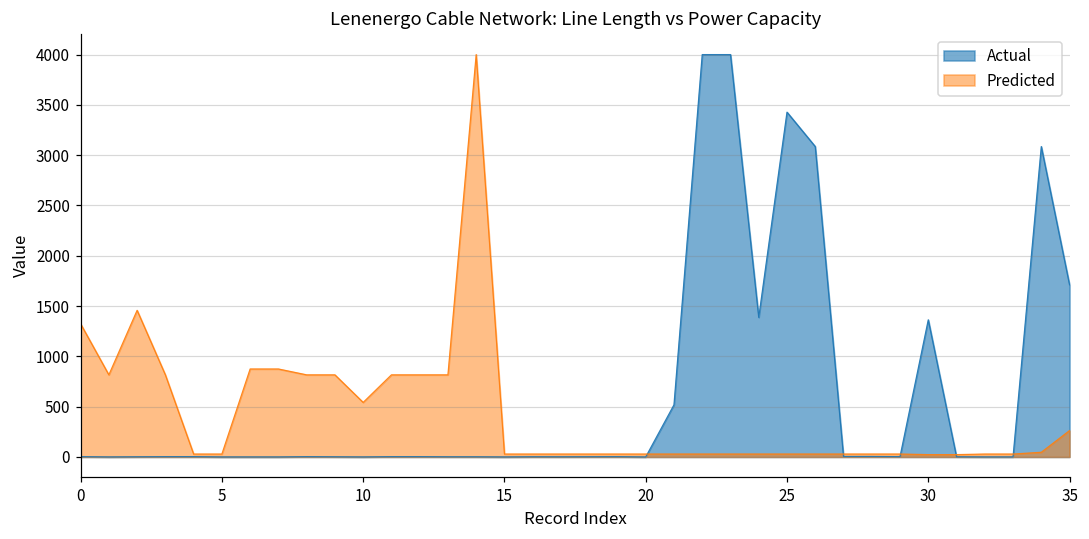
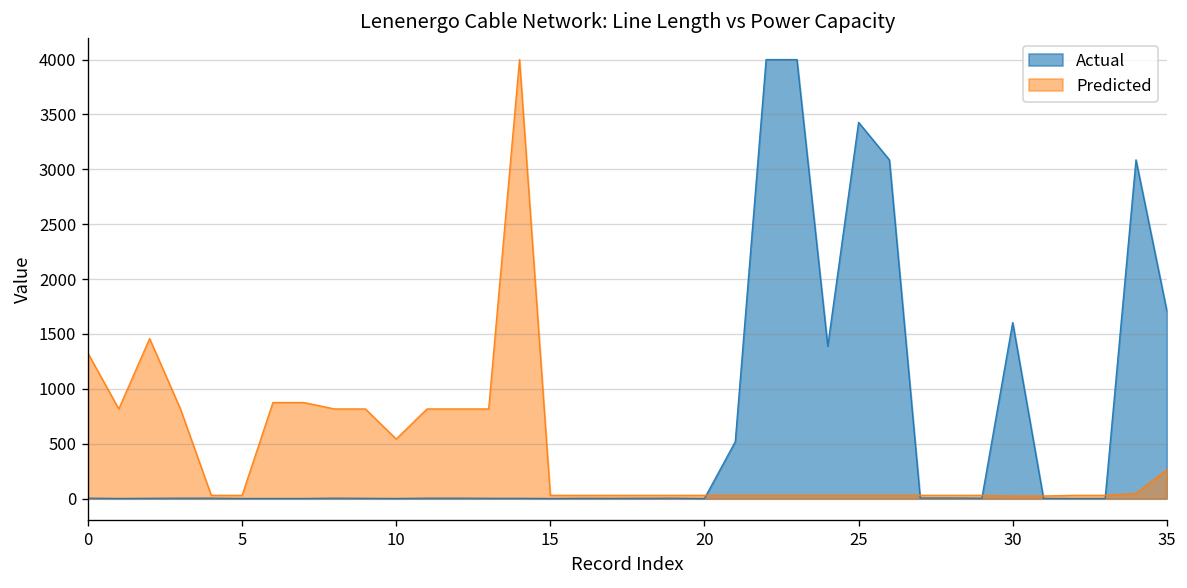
  {
    "Actual": {
      "0": 0,
      "5": 0,
      "10": 0,
      "15": 0,
      "20": 0,
      "25": 3400,
-     "30": 1400,
+     "30": 1600,
      "35": 1700
    },
    "Predicted": {
      "0": 1300,
      "5": 0,
      "10": 500,
      "15": 0,
      "20": 0,
      "25": 0,
      "30": 0,
      "35": 300
    }
  }
